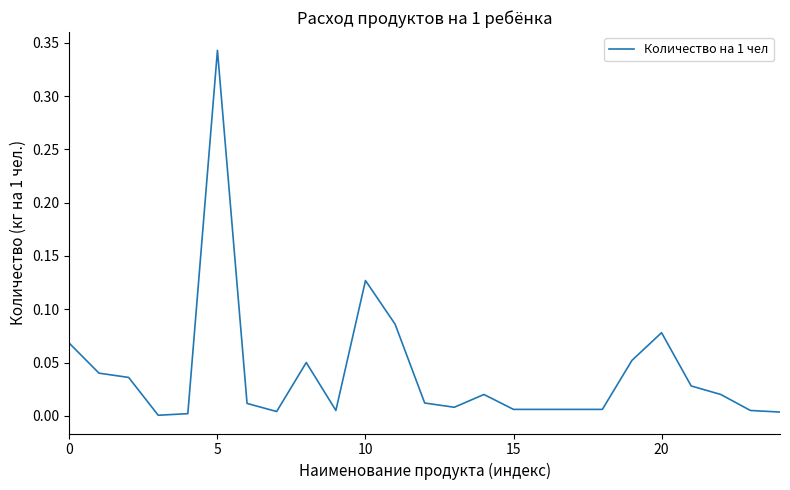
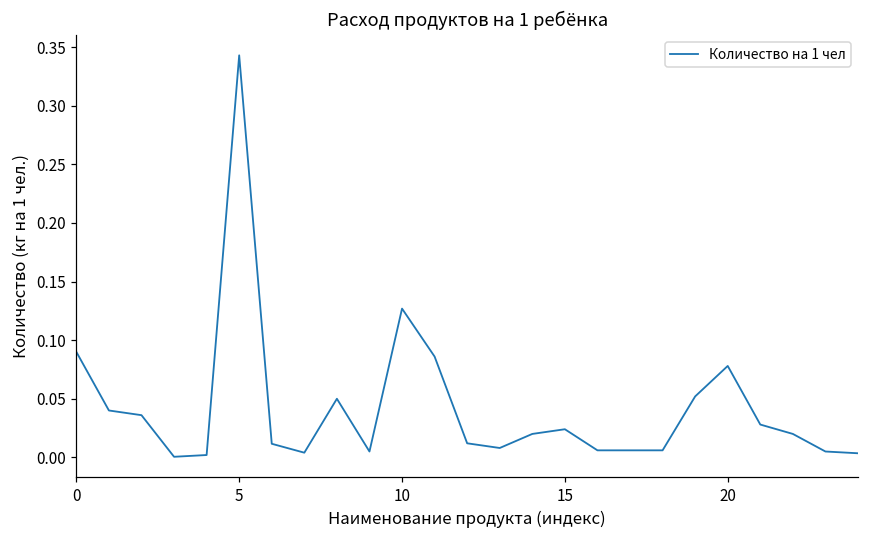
  {
-   "0": 0.068,
+   "0": 0.090,
    "5": 0.343,
    "10": 0.127,
-   "15": 0.006,
+   "15": 0.024,
    "20": 0.078
  }
